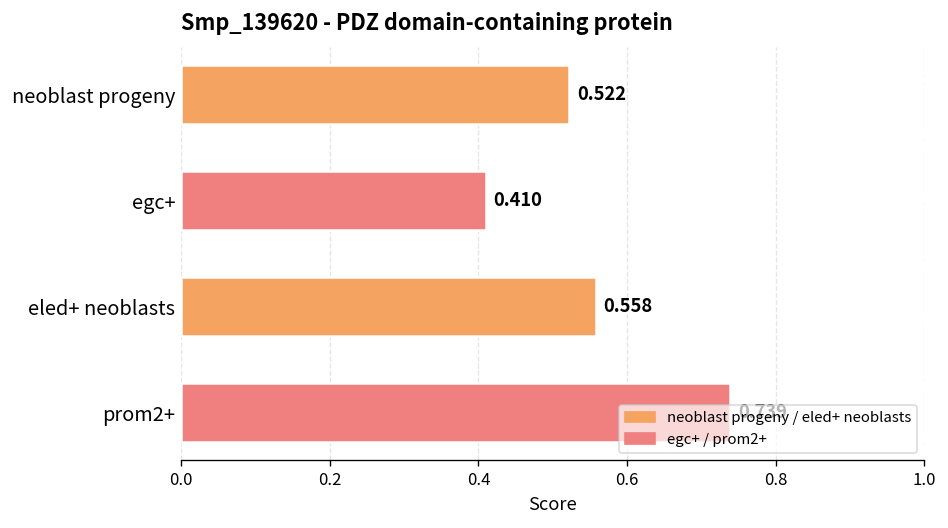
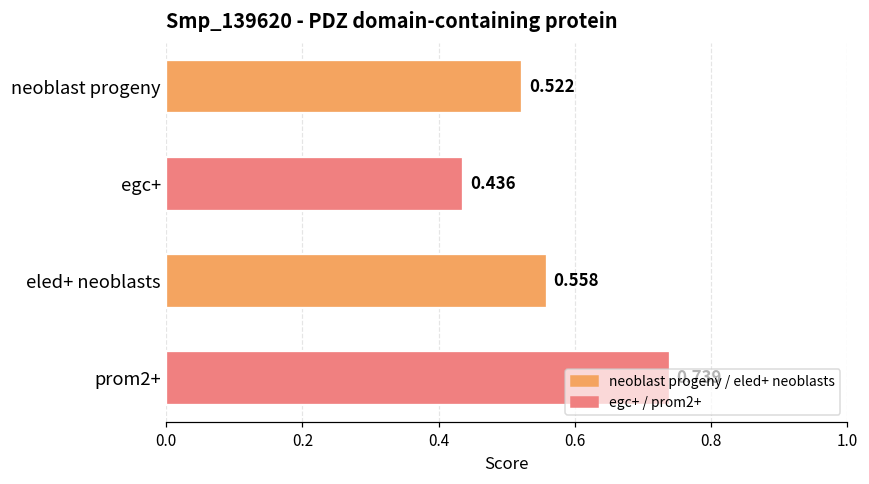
  {
    "neoblast progeny": 0.522,
-   "egc+": 0.410,
+   "egc+": 0.436,
    "eled+ neoblasts": 0.558
  }
